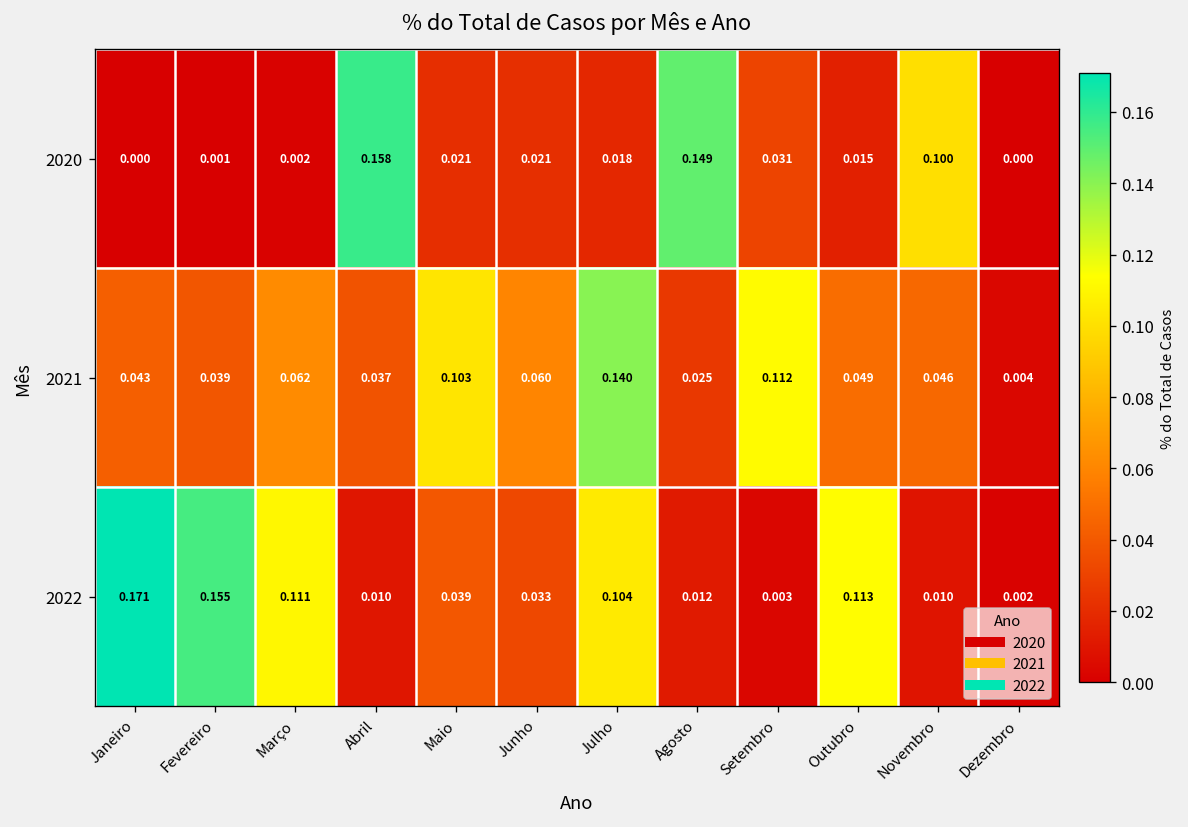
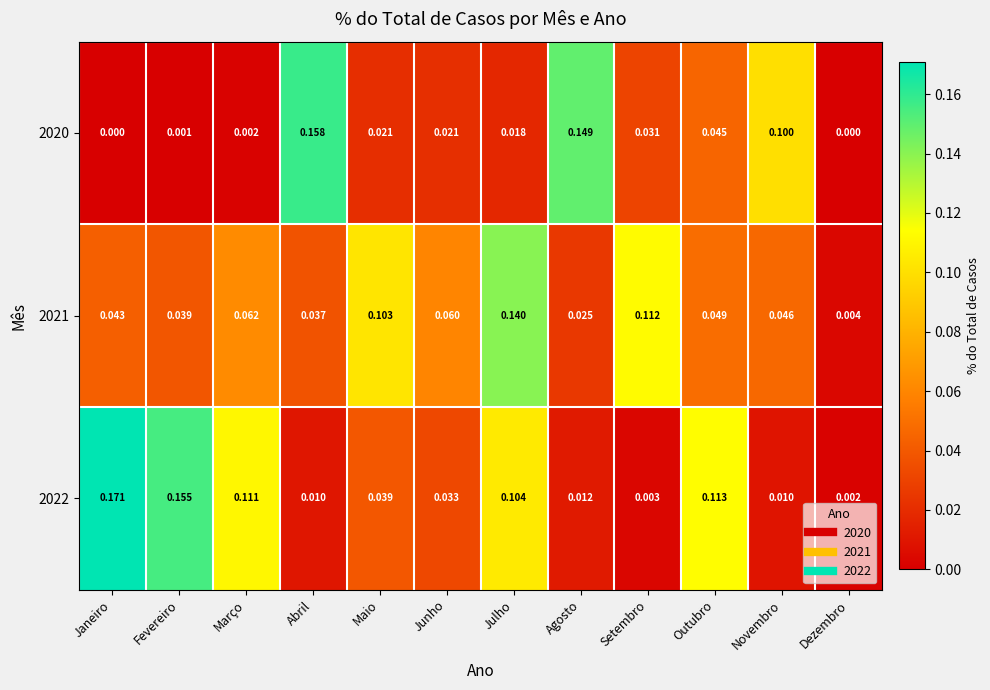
  {
    "2020": {
      "Janeiro": 0.000,
      "Fevereiro": 0.001,
      "Março": 0.002,
      "Abril": 0.158,
      "Maio": 0.021,
      "Junho": 0.021,
      "Julho": 0.018,
      "Agosto": 0.149,
      "Setembro": 0.031,
-     "Outubro": 0.015,
+     "Outubro": 0.045,
      "Novembro": 0.100,
      "Dezembro": 0.000
    },
    "2021": {
      "Janeiro": 0.043,
      "Fevereiro": 0.039,
      "Março": 0.062,
      "Abril": 0.037,
      "Maio": 0.103,
      "Junho": 0.060,
      "Julho": 0.140,
      "Agosto": 0.025,
      "Setembro": 0.112,
      "Outubro": 0.049,
      "Novembro": 0.046,
      "Dezembro": 0.004
    },
    "2022": {
      "Janeiro": 0.171,
      "Fevereiro": 0.155,
      "Março": 0.111,
      "Abril": 0.010,
      "Maio": 0.039,
      "Junho": 0.033,
      "Julho": 0.104,
      "Agosto": 0.012,
      "Setembro": 0.003,
      "Outubro": 0.113,
      "Novembro": 0.010
    }
  }
